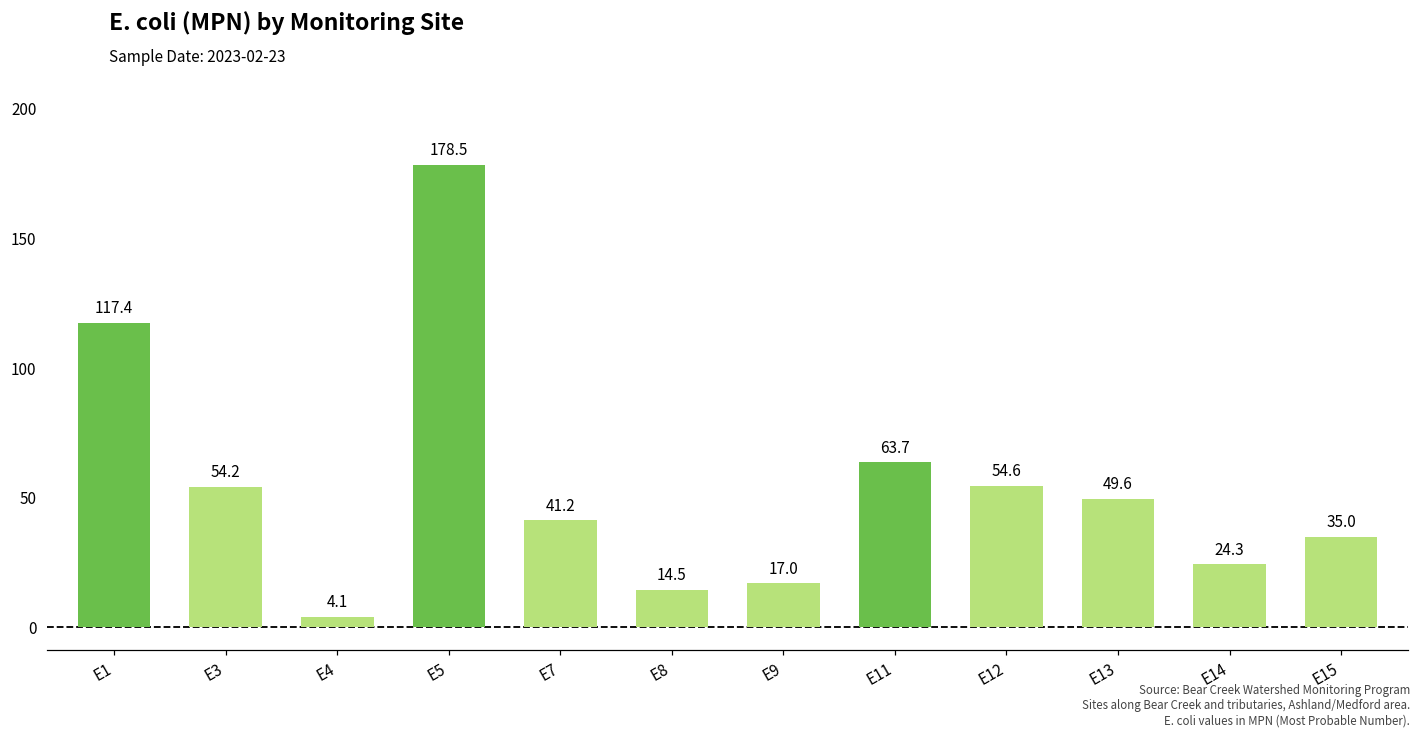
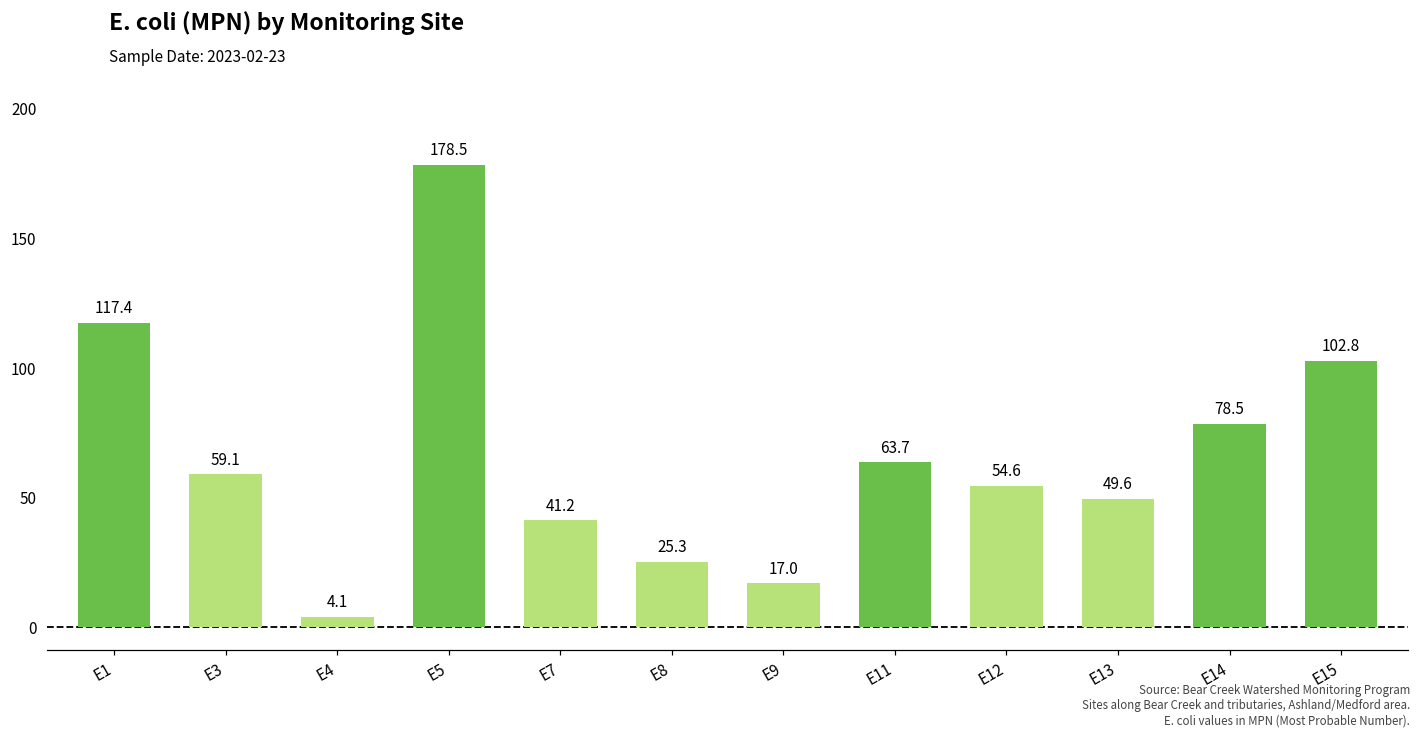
  {
    "E1": 117.4,
-   "E3": 54.2,
+   "E3": 59.1,
    "E4": 4.1,
    "E5": 178.5,
    "E7": 41.2,
-   "E8": 14.5,
+   "E8": 25.3,
    "E9": 17.0,
    "E11": 63.7,
    "E12": 54.6,
    "E13": 49.6,
-   "E14": 24.3,
-   "E15": 35.0
+   "E14": 78.5,
+   "E15": 102.8
  }
